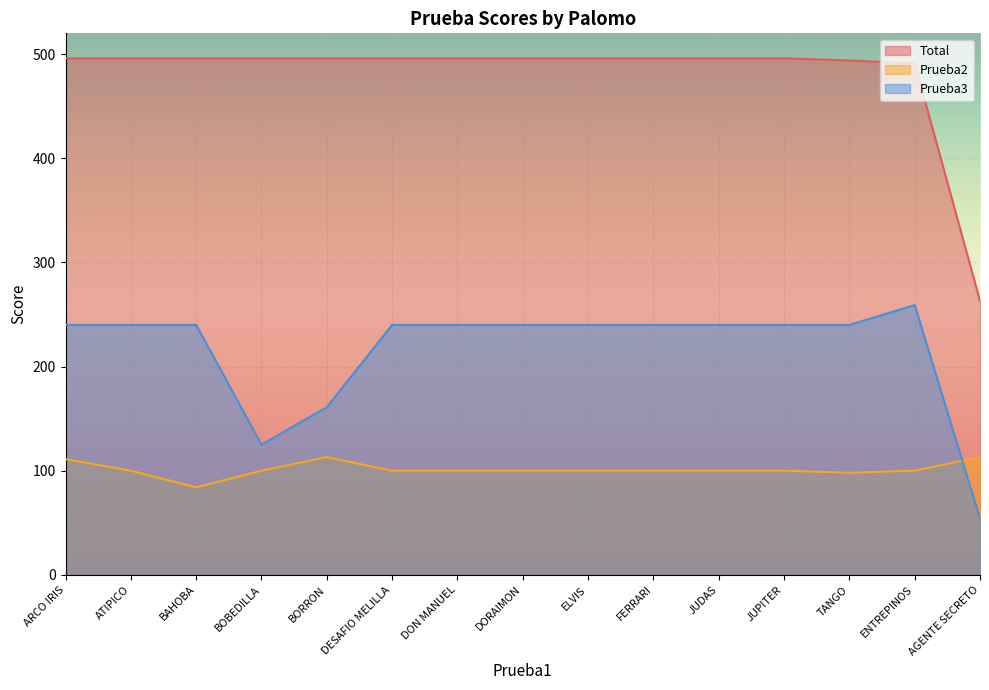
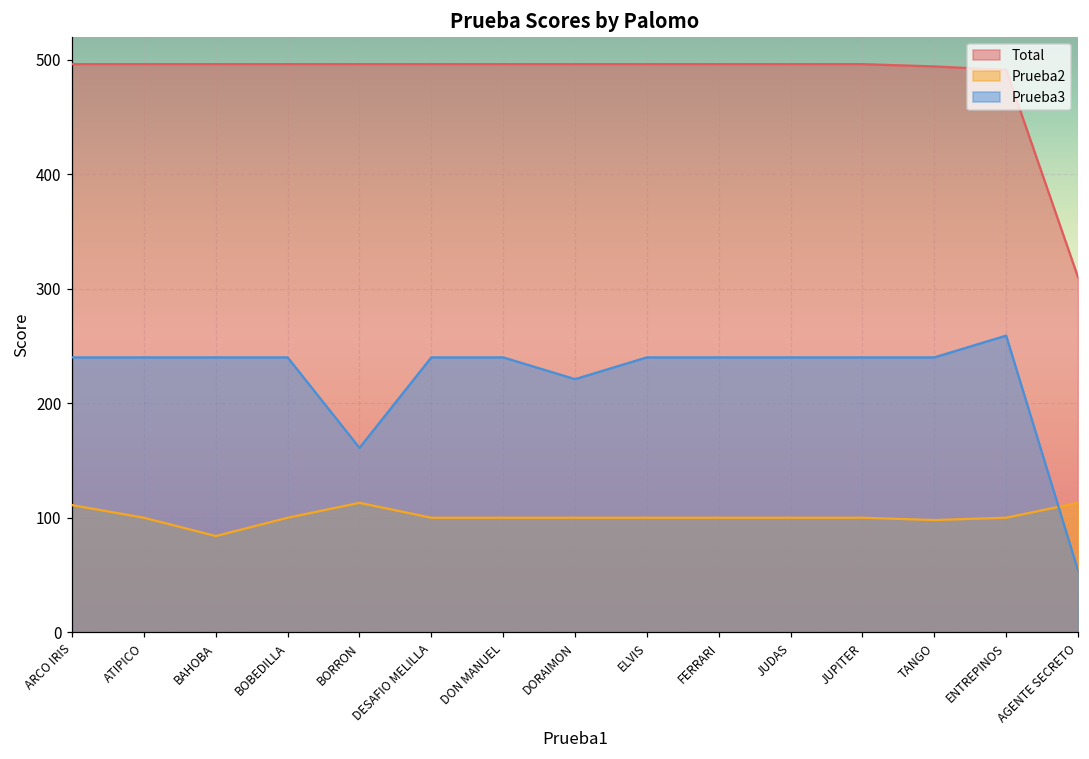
  {
    "Total": {
      "ARCO IRIS": 496,
      "ATIPICO": 496,
      "BAHOBA": 496,
      "BOBEDILLA": 496,
      "BORRON": 496,
      "DESAFIO MELILLA": 496,
      "DON MANUEL": 496,
      "DORAIMON": 496,
      "ELVIS": 496,
      "FERRARI": 496,
      "JUDAS": 496,
      "JUPITER": 496,
      "TANGO": 494,
-     "AGENTE SECRETO": 263
+     "AGENTE SECRETO": 310
    },
    "Prueba2": {
      "ARCO IRIS": 111,
      "ATIPICO": 100,
      "BAHOBA": 84,
      "BOBEDILLA": 100,
      "BORRON": 113,
      "DESAFIO MELILLA": 100,
      "DON MANUEL": 100,
      "DORAIMON": 100,
      "ELVIS": 100,
      "FERRARI": 100,
      "JUDAS": 100,
      "JUPITER": 100,
      "TANGO": 98,
      "ENTREPINOS": 100,
      "AGENTE SECRETO": 113
    },
    "Prueba3": {
      "ARCO IRIS": 240,
      "ATIPICO": 240,
      "BAHOBA": 240,
-     "BOBEDILLA": 125,
+     "BOBEDILLA": 240,
      "BORRON": 161,
      "DESAFIO MELILLA": 240,
      "DON MANUEL": 240,
-     "DORAIMON": 240,
+     "DORAIMON": 221,
      "ELVIS": 240,
      "FERRARI": 240,
      "JUDAS": 240,
      "JUPITER": 240,
      "TANGO": 240,
      "ENTREPINOS": 259,
      "AGENTE SECRETO": 54
    }
  }
